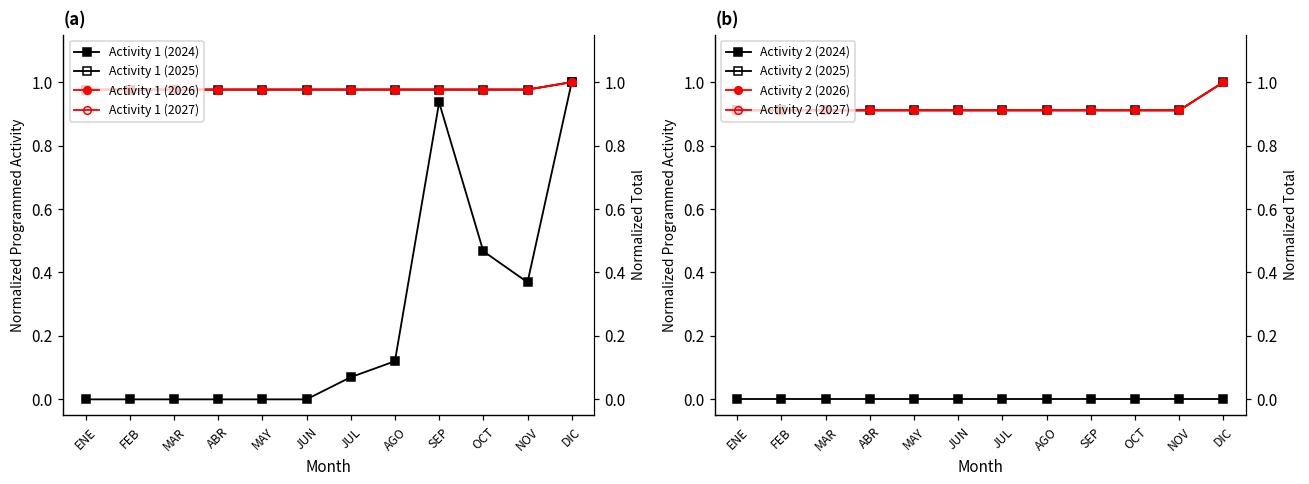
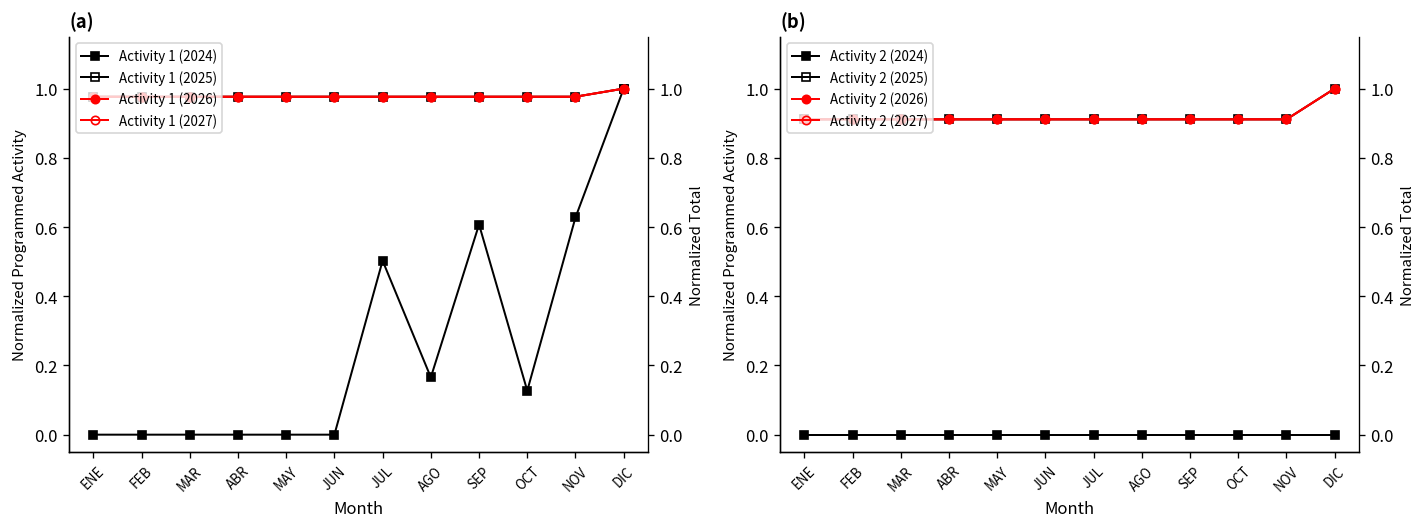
  {
    "(a)": {
      "Activity 1 (2024)": {
        "ENE": 0.00,
        "FEB": 0.00,
        "MAR": 0.00,
        "ABR": 0.00,
        "MAY": 0.00,
        "JUN": 0.00,
-       "JUL": 0.07,
-       "AGO": 0.12,
-       "SEP": 0.94,
-       "OCT": 0.47,
-       "NOV": 0.37
+       "JUL": 0.50,
+       "AGO": 0.17,
+       "SEP": 0.61,
+       "OCT": 0.13,
+       "NOV": 0.63
      },
      "Activity 1 (2027)": {
        "ABR": 0.98,
        "MAY": 0.98,
        "JUN": 0.98,
        "JUL": 0.98,
        "AGO": 0.98,
        "SEP": 0.98,
        "OCT": 0.98,
        "NOV": 0.98
      }
    },
    "(b)": {
      "Activity 2 (2024)": {
        "ENE": 0.00,
        "FEB": 0.00,
        "MAR": 0.00,
        "ABR": 0.00,
        "MAY": 0.00,
        "JUN": 0.00,
        "JUL": 0.00,
        "AGO": 0.00,
        "SEP": 0.00,
        "OCT": 0.00,
        "NOV": 0.00,
        "DIC": 0.00
      },
      "Activity 2 (2027)": {
        "ABR": 0.91,
        "MAY": 0.91,
        "JUN": 0.91,
        "JUL": 0.91,
        "AGO": 0.91,
        "SEP": 0.91,
        "OCT": 0.91,
        "NOV": 0.91,
        "DIC": 1.00
      }
    }
  }
